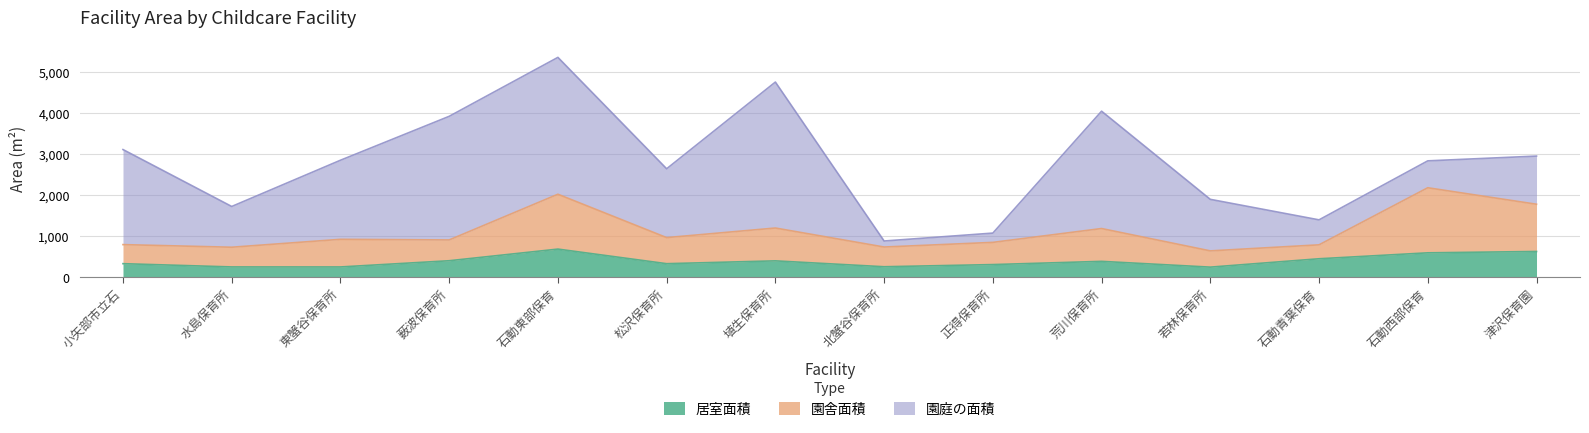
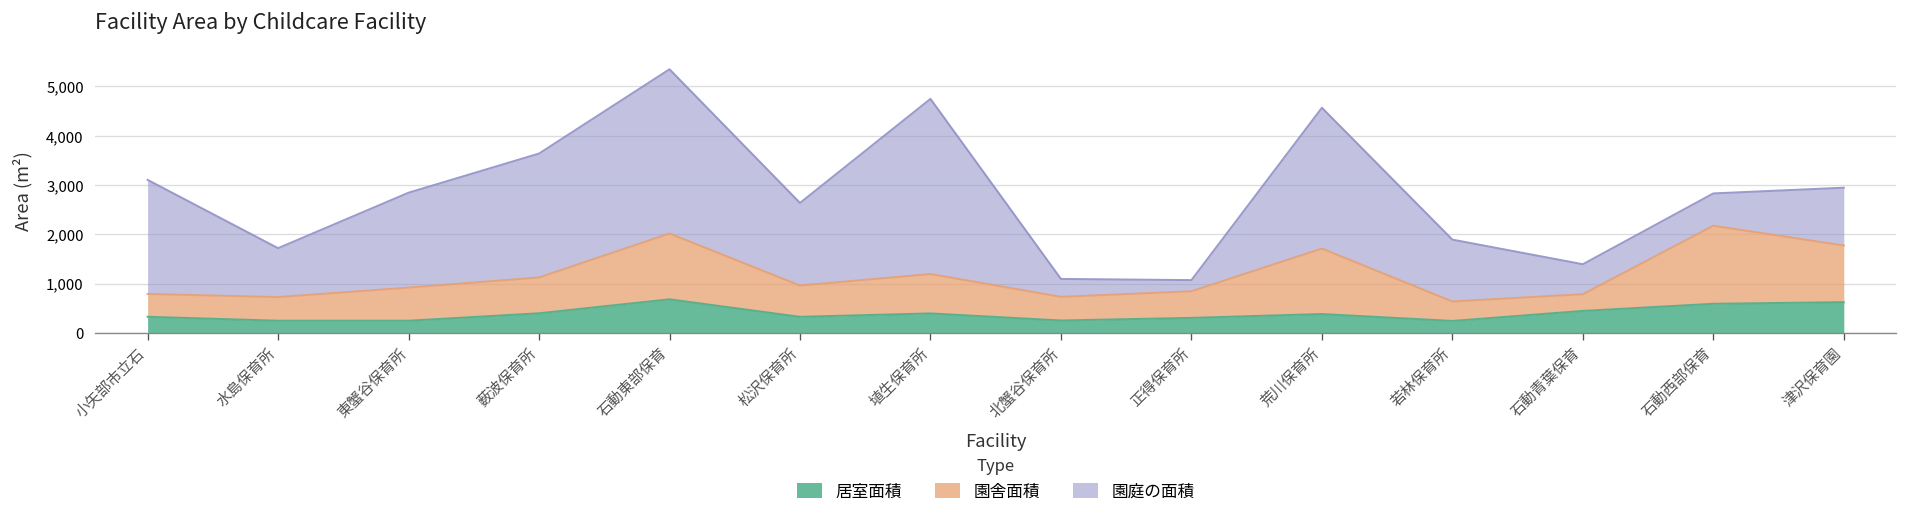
  {
    "居室面積": {
      "小矢部市立石": "300",
      "水島保育所": "200",
      "東蟹谷保育所": "200",
      "薮波保育所": "400",
      "石動東部保育": "700",
      "松沢保育所": "300",
      "埴生保育所": "400",
      "北蟹谷保育所": "300",
      "正得保育所": "300",
      "荒川保育所": "400",
      "若林保育所": "200",
      "石動青葉保育": "400",
      "石動西部保育": "600",
      "津沢保育園": "600"
    },
    "園舎面積": {
      "小矢部市立石": "500",
      "水島保育所": "500",
      "東蟹谷保育所": "700",
-     "薮波保育所": "500",
+     "薮波保育所": "700",
      "石動東部保育": "1,300",
      "松沢保育所": "600",
      "埴生保育所": "800",
      "北蟹谷保育所": "500",
      "正得保育所": "500",
-     "荒川保育所": "800",
+     "荒川保育所": "1,300",
      "若林保育所": "400",
      "石動青葉保育": "300",
      "石動西部保育": "1,600",
      "津沢保育園": "1,100"
    },
    "園庭の面積": {
      "小矢部市立石": "2,300",
      "水島保育所": "1,000",
      "東蟹谷保育所": "1,900",
-     "薮波保育所": "3,000",
+     "薮波保育所": "2,500",
      "石動東部保育": "3,300",
      "松沢保育所": "1,700",
      "埴生保育所": "3,600",
-     "北蟹谷保育所": "100",
+     "北蟹谷保育所": "400",
      "正得保育所": "200",
      "荒川保育所": "2,900",
      "若林保育所": "1,300",
      "石動青葉保育": "600",
      "石動西部保育": "700",
      "津沢保育園": "1,200"
    }
  }
